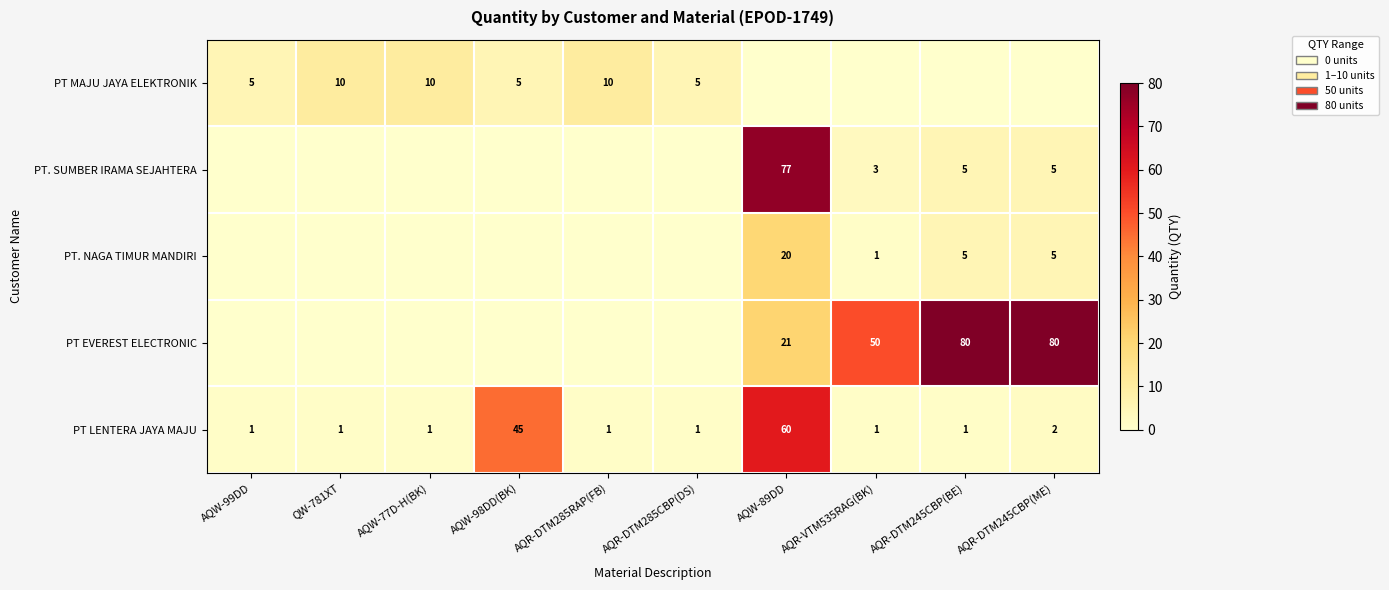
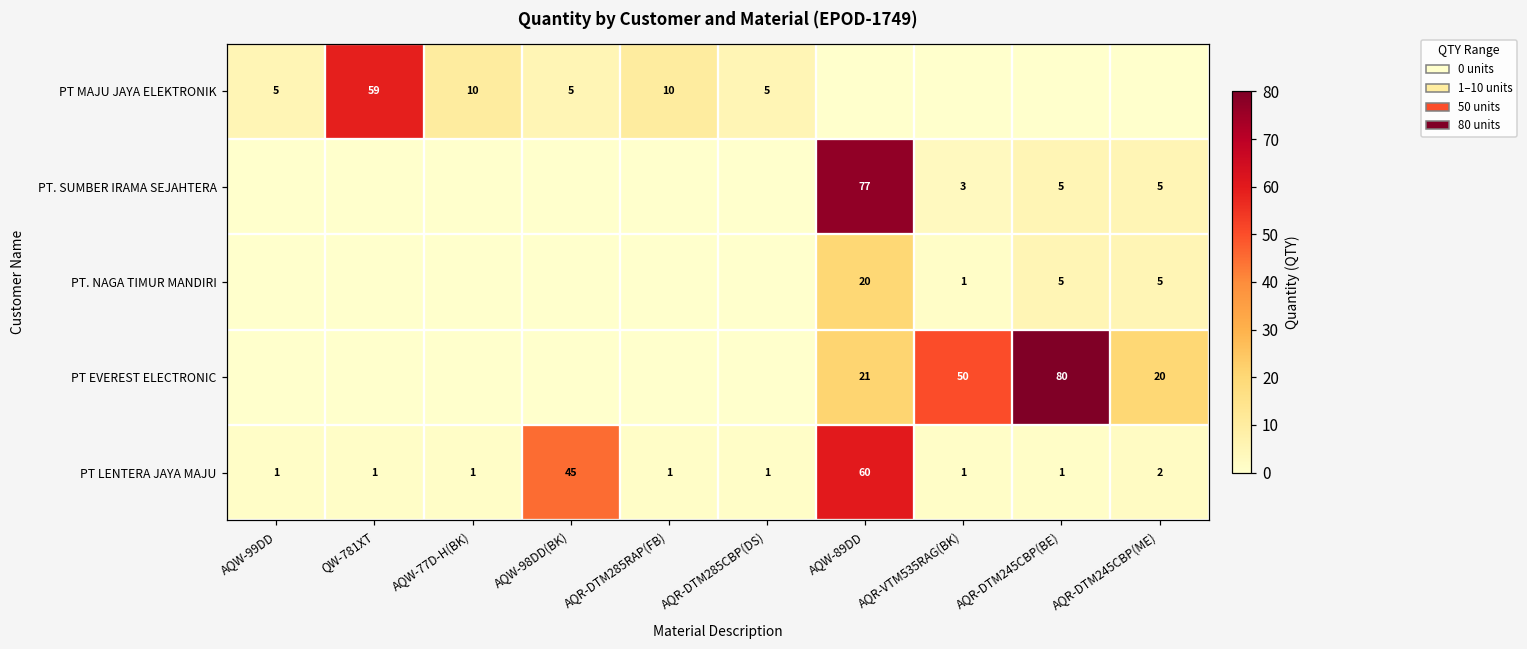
  {
    "PT MAJU JAYA ELEKTRONIK": {
      "AQW-99DD": 5,
-     "QW-781XT": 10,
+     "QW-781XT": 59,
      "AQW-77D-H(BK)": 10,
      "AQW-98DD(BK)": 5,
      "AQR-DTM285RAP(FB)": 10,
      "AQR-DTM285CBP(DS)": 5
    },
    "PT. SUMBER IRAMA SEJAHTERA": {
      "AQW-89DD": 77,
      "AQR-VTM535RAG(BK)": 3,
      "AQR-DTM245CBP(BE)": 5,
      "AQR-DTM245CBP(ME)": 5
    },
    "PT. NAGA TIMUR MANDIRI": {
      "AQW-89DD": 20,
      "AQR-VTM535RAG(BK)": 1,
      "AQR-DTM245CBP(BE)": 5,
      "AQR-DTM245CBP(ME)": 5
    },
    "PT EVEREST ELECTRONIC": {
      "AQW-89DD": 21,
      "AQR-VTM535RAG(BK)": 50,
      "AQR-DTM245CBP(BE)": 80,
-     "AQR-DTM245CBP(ME)": 80
+     "AQR-DTM245CBP(ME)": 20
    },
    "PT LENTERA JAYA MAJU": {
      "AQW-99DD": 1,
      "QW-781XT": 1,
      "AQW-77D-H(BK)": 1,
      "AQW-98DD(BK)": 45,
      "AQR-DTM285RAP(FB)": 1,
      "AQR-DTM285CBP(DS)": 1,
      "AQW-89DD": 60,
      "AQR-VTM535RAG(BK)": 1,
      "AQR-DTM245CBP(BE)": 1,
      "AQR-DTM245CBP(ME)": 2
    }
  }
